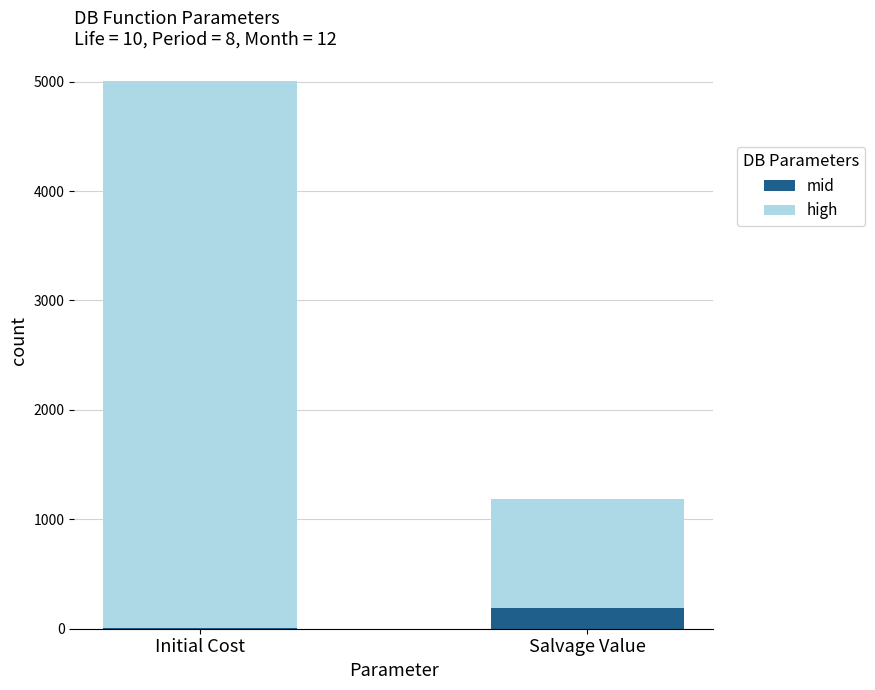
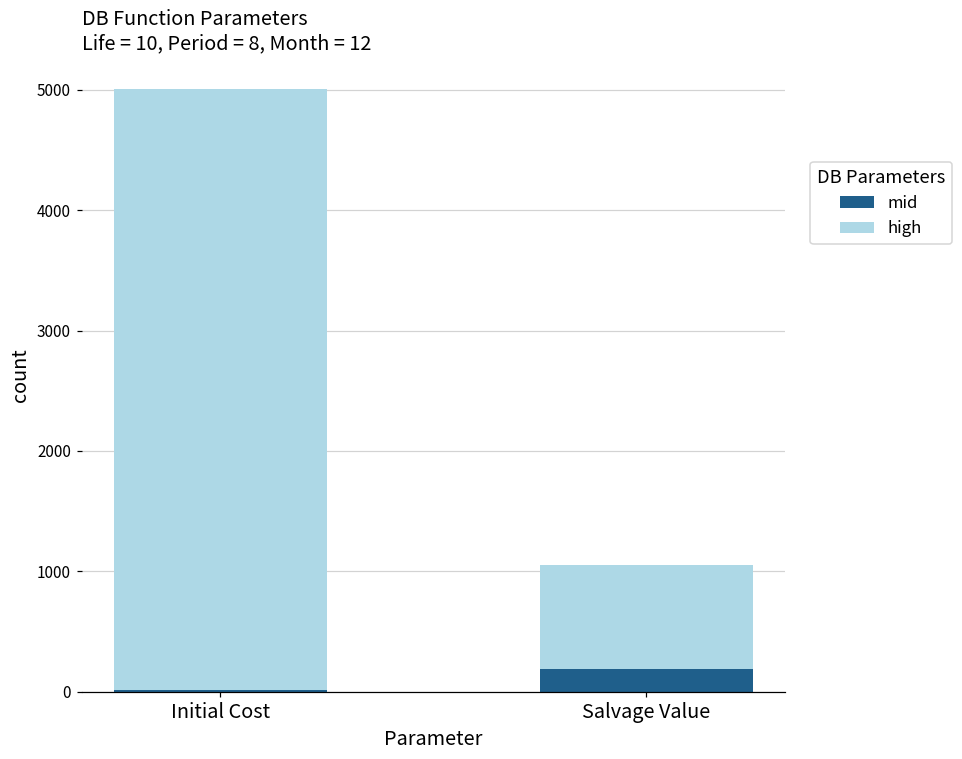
  {
    "mid": {
      "Salvage Value": 190
    },
    "high": {
      "Initial Cost": 5000,
-     "Salvage Value": 1000
+     "Salvage Value": 870
    }
  }
